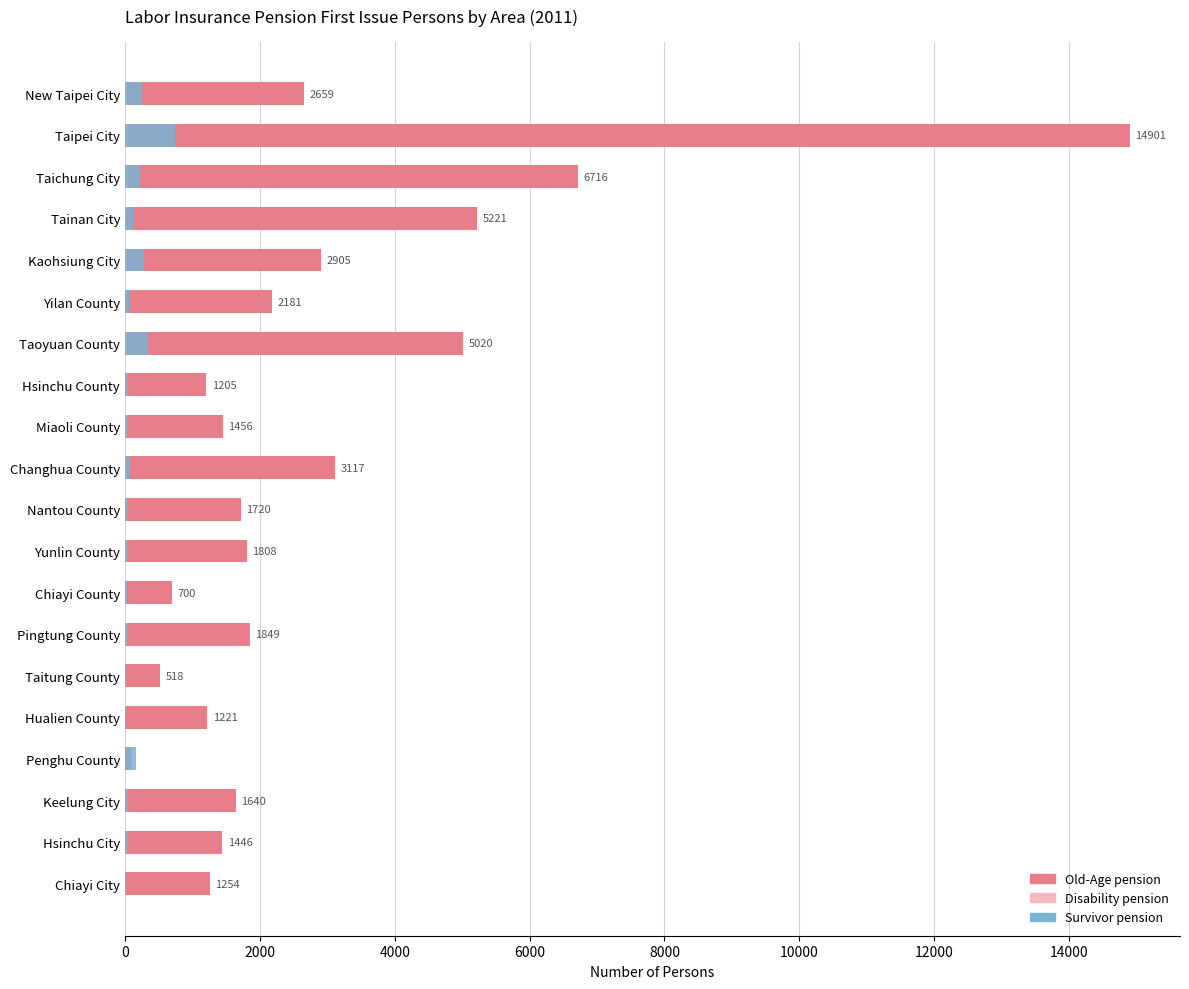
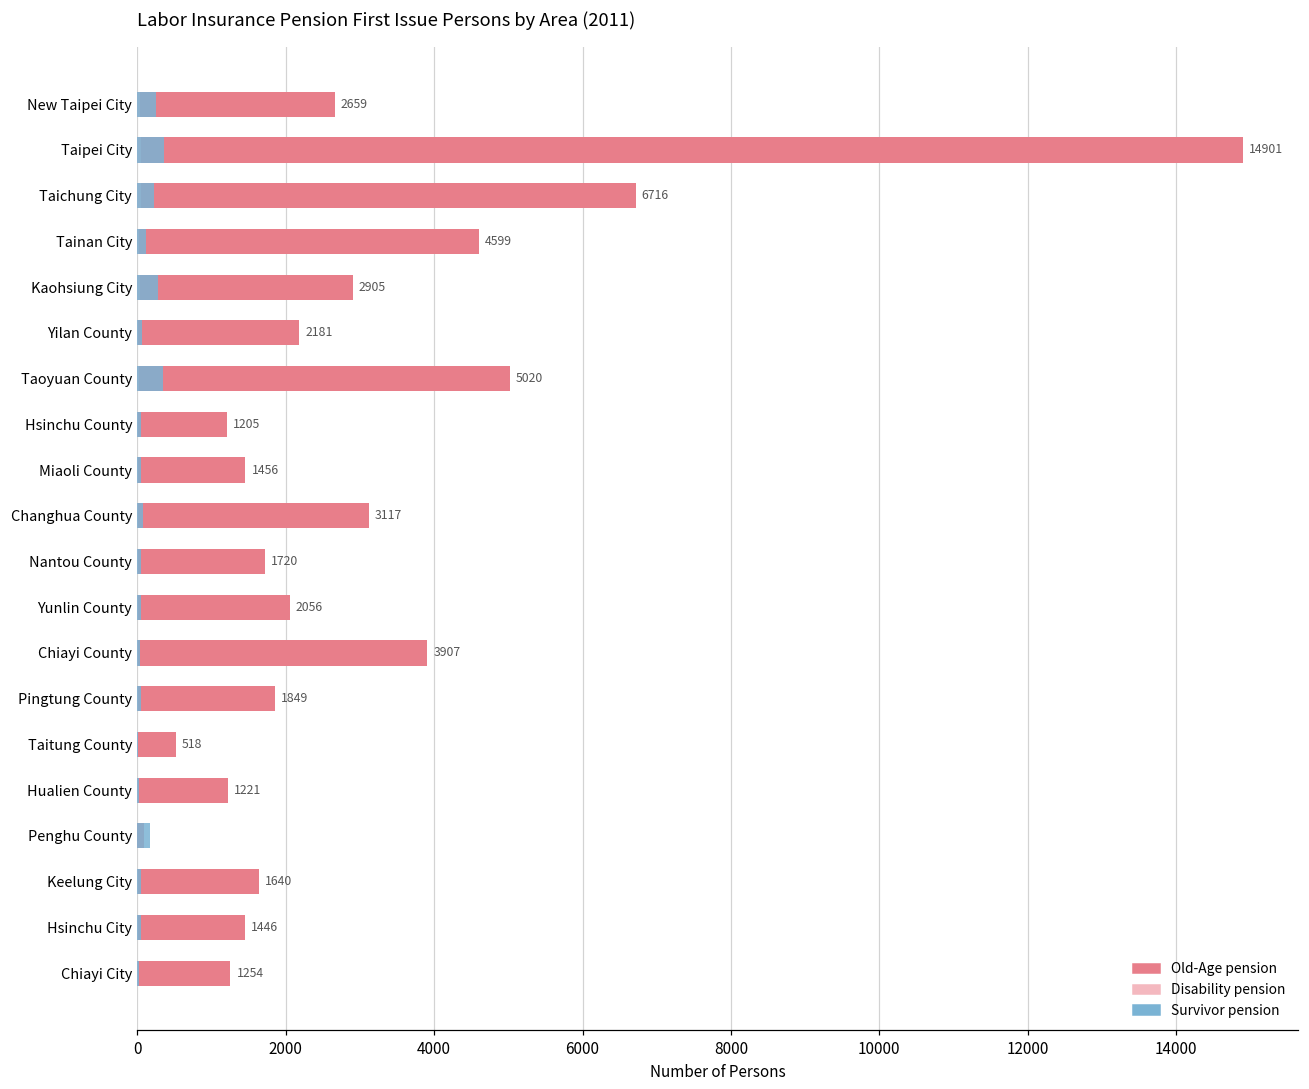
  {
    "Old-Age pension": {
      "New Taipei City": 2659,
      "Taipei City": 14901,
      "Taichung City": 6716,
-     "Tainan City": 5221,
+     "Tainan City": 4599,
      "Kaohsiung City": 2905,
      "Yilan County": 2181,
      "Taoyuan County": 5020,
      "Hsinchu County": 1205,
      "Miaoli County": 1456,
      "Changhua County": 3117,
      "Nantou County": 1720,
-     "Yunlin County": 1808,
-     "Chiayi County": 700,
+     "Yunlin County": 2056,
+     "Chiayi County": 3907,
      "Pingtung County": 1849,
      "Taitung County": 518,
      "Hualien County": 1221,
      "Keelung City": 1640,
      "Hsinchu City": 1446,
      "Chiayi City": 1254
    },
    "Disability pension": {
      "Penghu County": 0
    },
    "Survivor pension": {
-     "Taipei City": 700,
+     "Taipei City": 400,
      "Penghu County": 200
    }
  }
